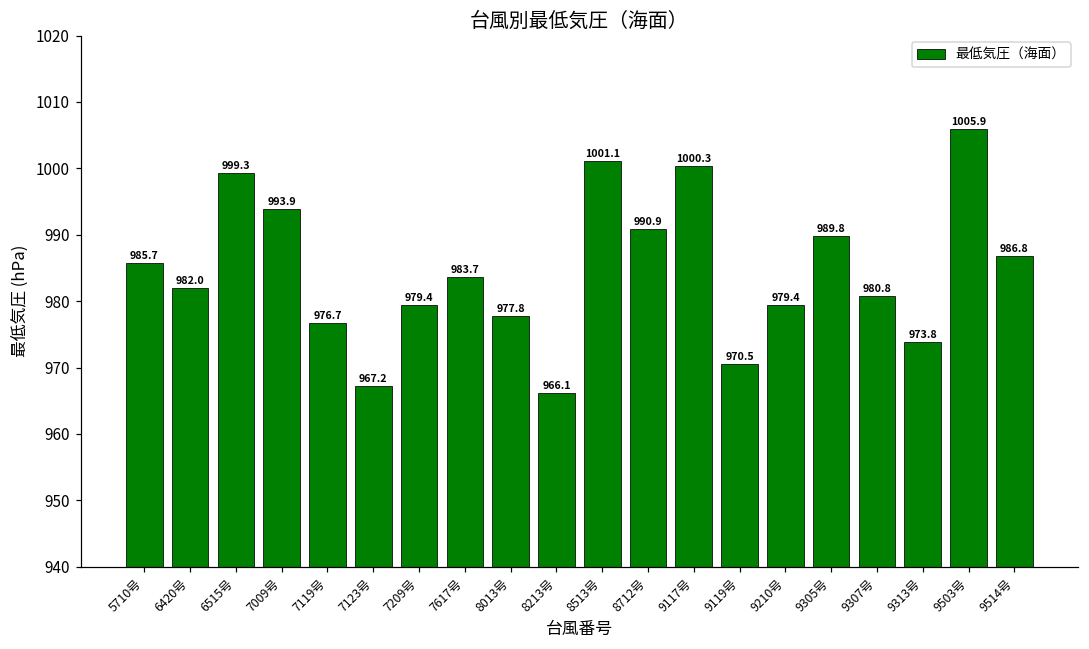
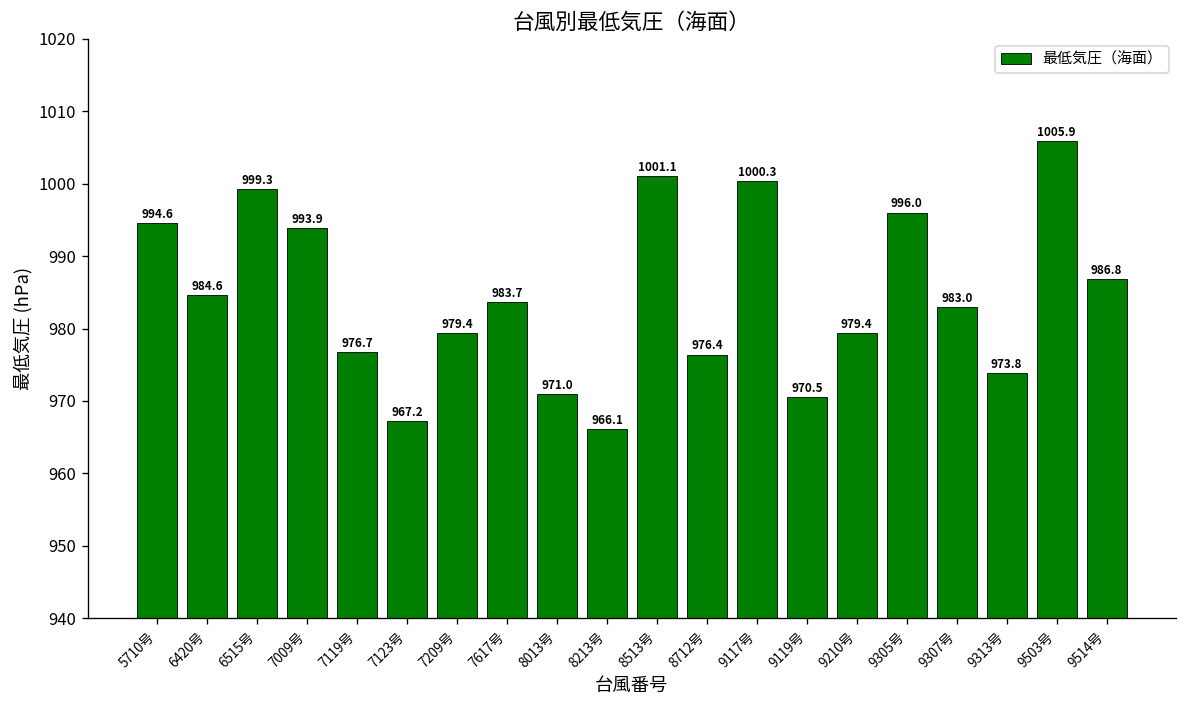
  {
-   "5710号": 985.7,
-   "6420号": 982.0,
+   "5710号": 994.6,
+   "6420号": 984.6,
    "6515号": 999.3,
    "7009号": 993.9,
    "7119号": 976.7,
    "7123号": 967.2,
    "7209号": 979.4,
    "7617号": 983.7,
-   "8013号": 977.8,
+   "8013号": 971.0,
    "8213号": 966.1,
    "8513号": 1001.1,
-   "8712号": 990.9,
+   "8712号": 976.4,
    "9117号": 1000.3,
    "9119号": 970.5,
    "9210号": 979.4,
-   "9305号": 989.8,
-   "9307号": 980.8,
+   "9305号": 996.0,
+   "9307号": 983.0,
    "9313号": 973.8,
    "9503号": 1005.9,
    "9514号": 986.8
  }
